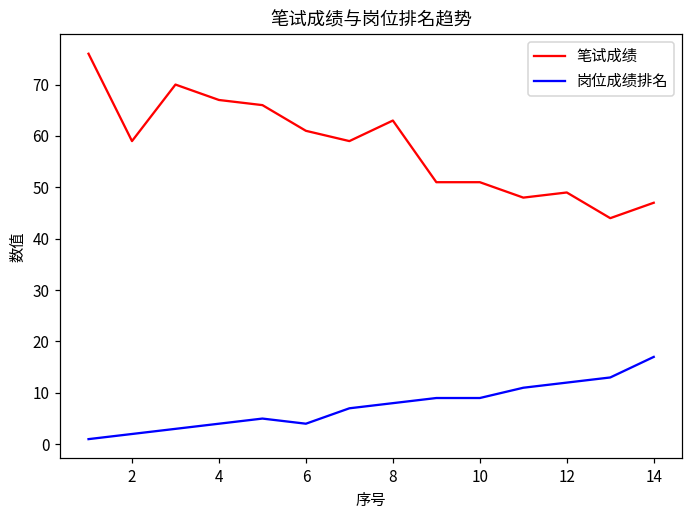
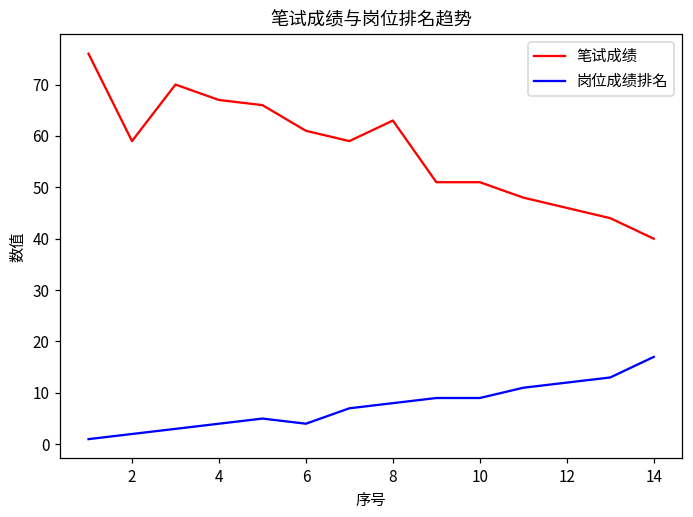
  {
    "笔试成绩": {
      "2": 59,
      "4": 67,
      "6": 61,
      "8": 63,
      "10": 51,
-     "12": 49,
-     "14": 47
+     "12": 46,
+     "14": 40
    },
    "岗位成绩排名": {
      "2": 2,
      "4": 4,
      "6": 4,
      "8": 8,
      "10": 9,
      "12": 12,
      "14": 17
    }
  }
